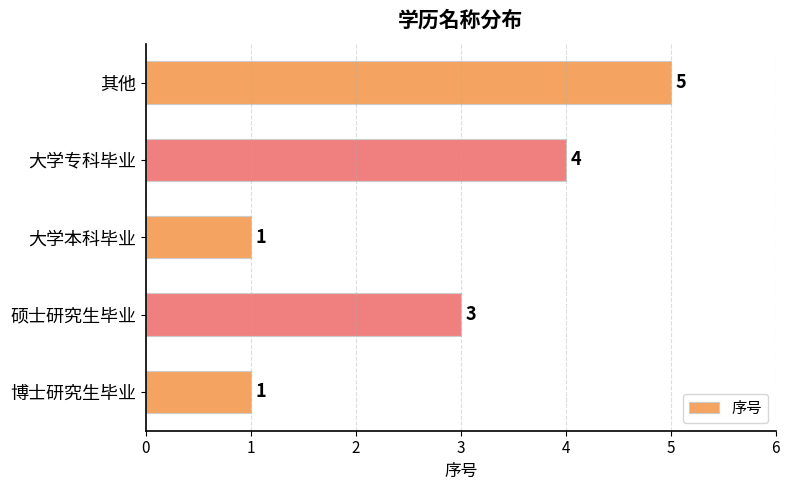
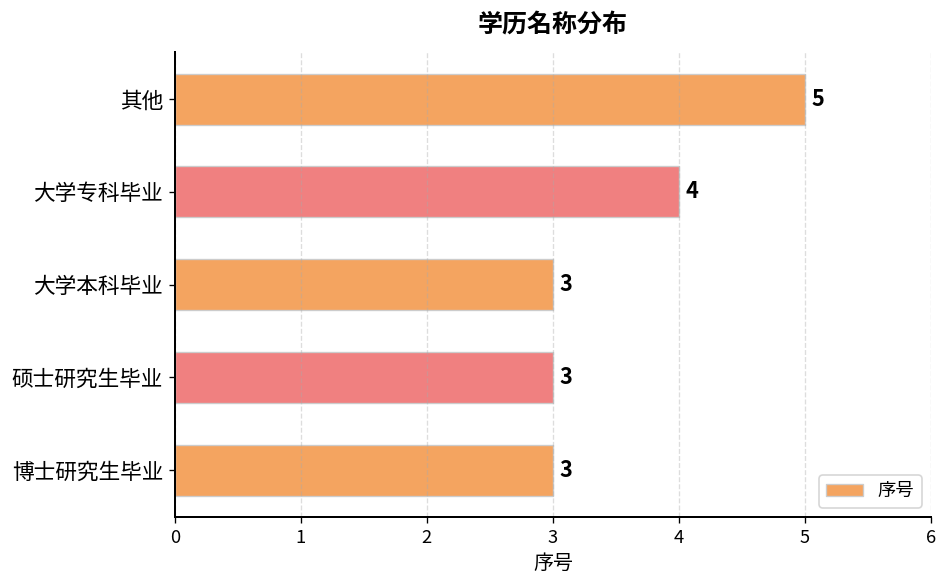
  {
    "其他": 5,
    "大学专科毕业": 4,
-   "大学本科毕业": 1,
+   "大学本科毕业": 3,
    "硕士研究生毕业": 3,
-   "博士研究生毕业": 1
+   "博士研究生毕业": 3
  }
